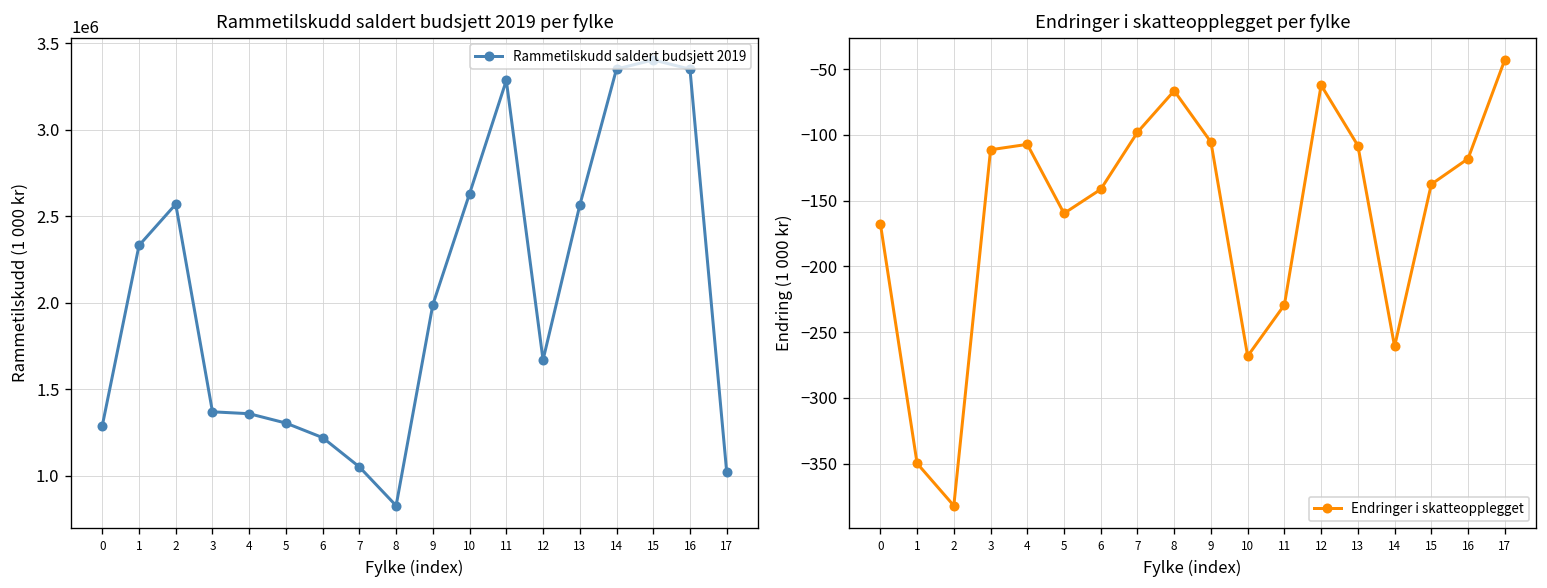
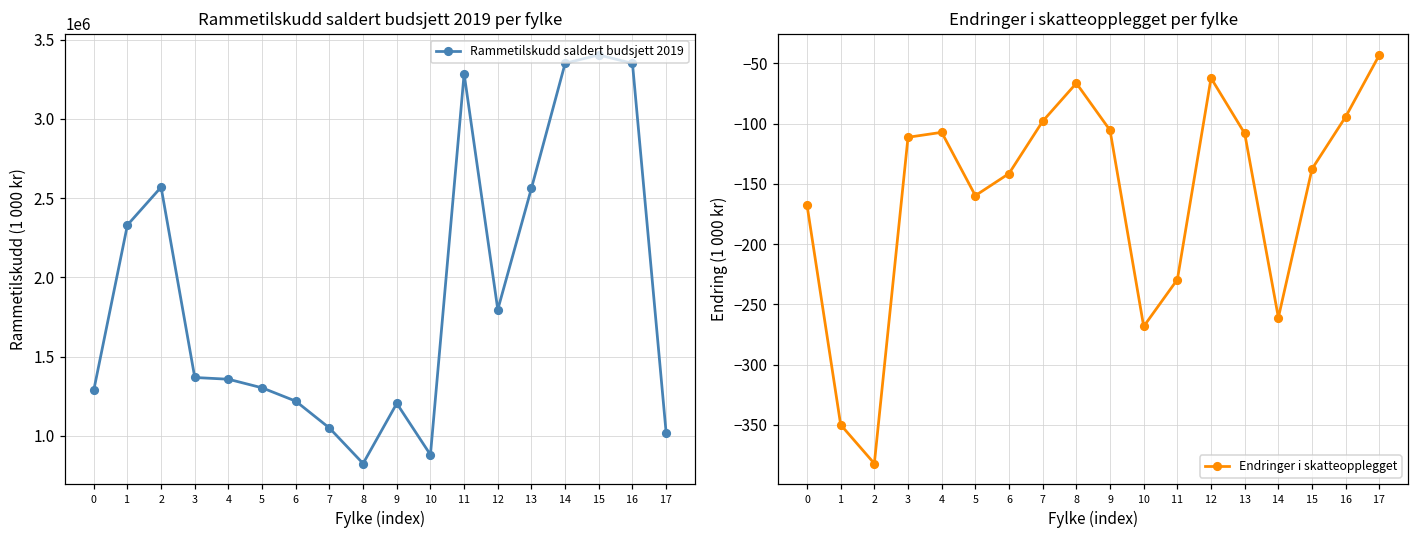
  {
    "Rammetilskudd saldert budsjett 2019 per fylke": {
      "0": 1290000,
      "1": 2330000,
      "2": 2570000,
      "3": 1370000,
      "4": 1360000,
      "5": 1300000,
      "6": 1220000,
      "7": 1050000,
      "8": 830000,
-     "9": 1990000,
-     "10": 2630000,
+     "9": 1210000,
+     "10": 880000,
      "11": 3280000,
-     "12": 1670000,
+     "12": 1800000,
      "13": 2560000,
      "14": 3350000,
      "16": 3350000,
      "17": 1020000
    },
    "Endringer i skatteopplegget per fylke": {
      "0": -167,
      "1": -350,
      "2": -382,
      "3": -111,
      "4": -107,
      "5": -160,
      "6": -141,
      "7": -98,
      "8": -66,
      "9": -105,
      "10": -268,
      "11": -229,
      "12": -62,
      "13": -108,
      "14": -261,
      "15": -138,
-     "16": -118,
+     "16": -94,
      "17": -43
    }
  }
